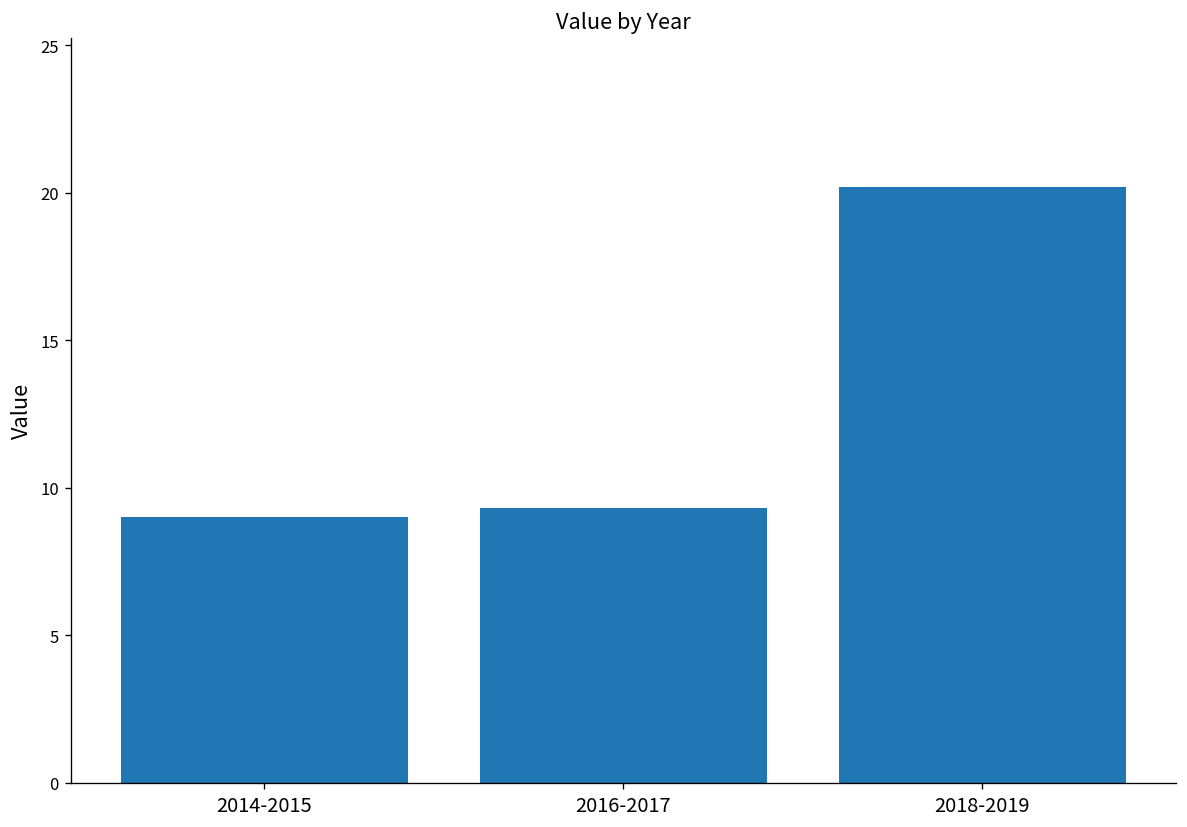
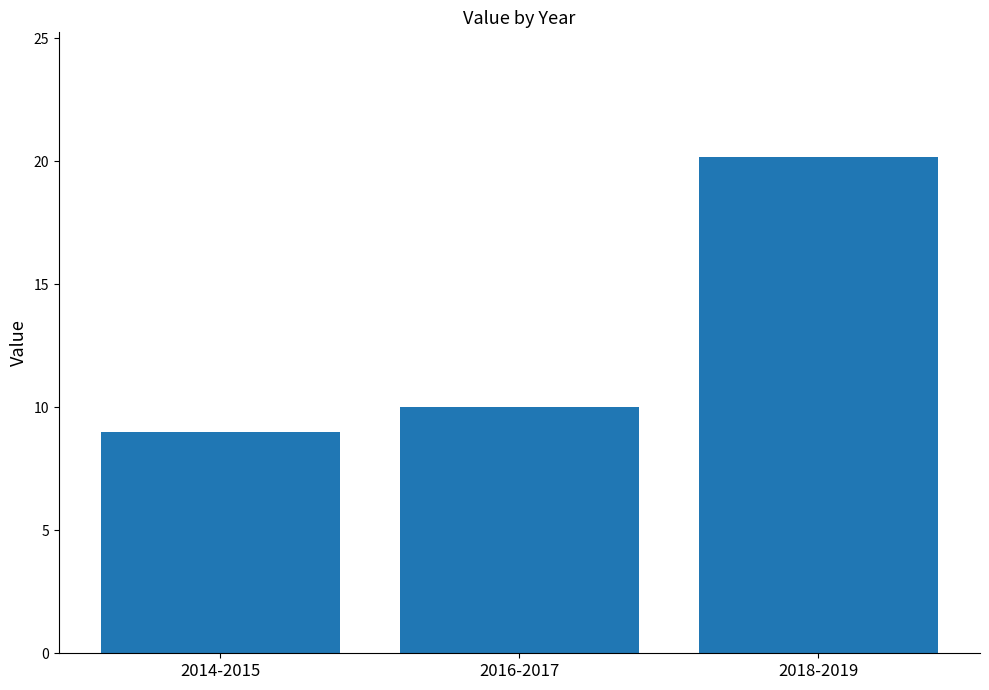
  {
    "2014-2015": 9.0,
-   "2016-2017": 9.3,
+   "2016-2017": 10.0,
    "2018-2019": 20.2
  }
